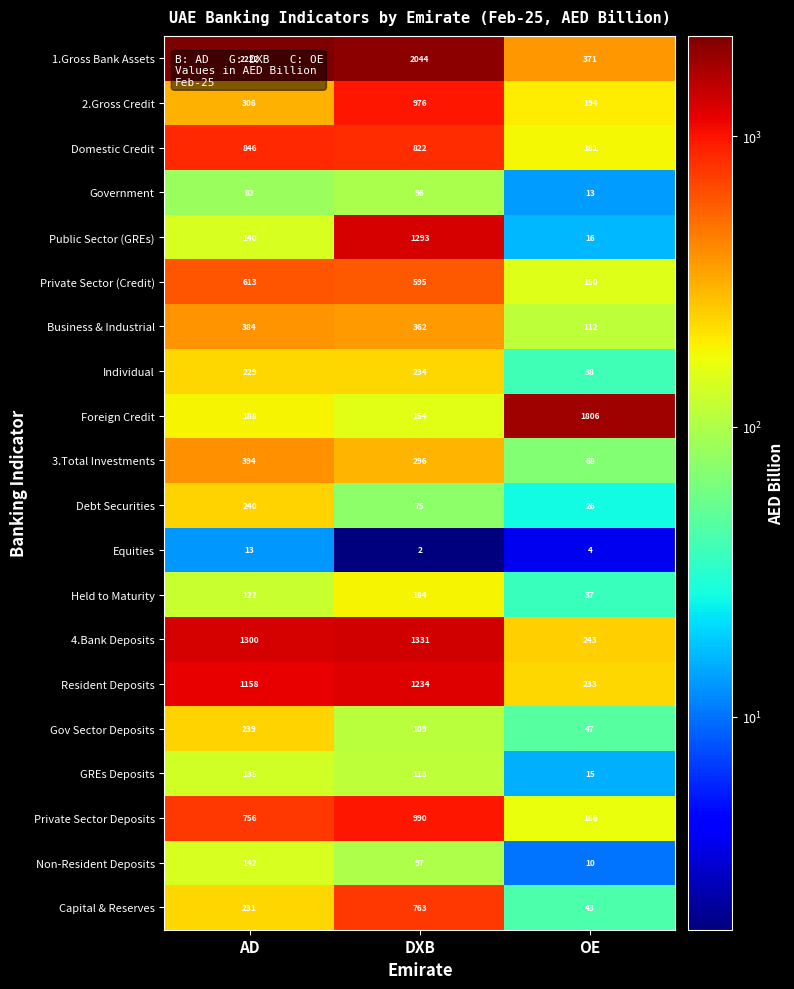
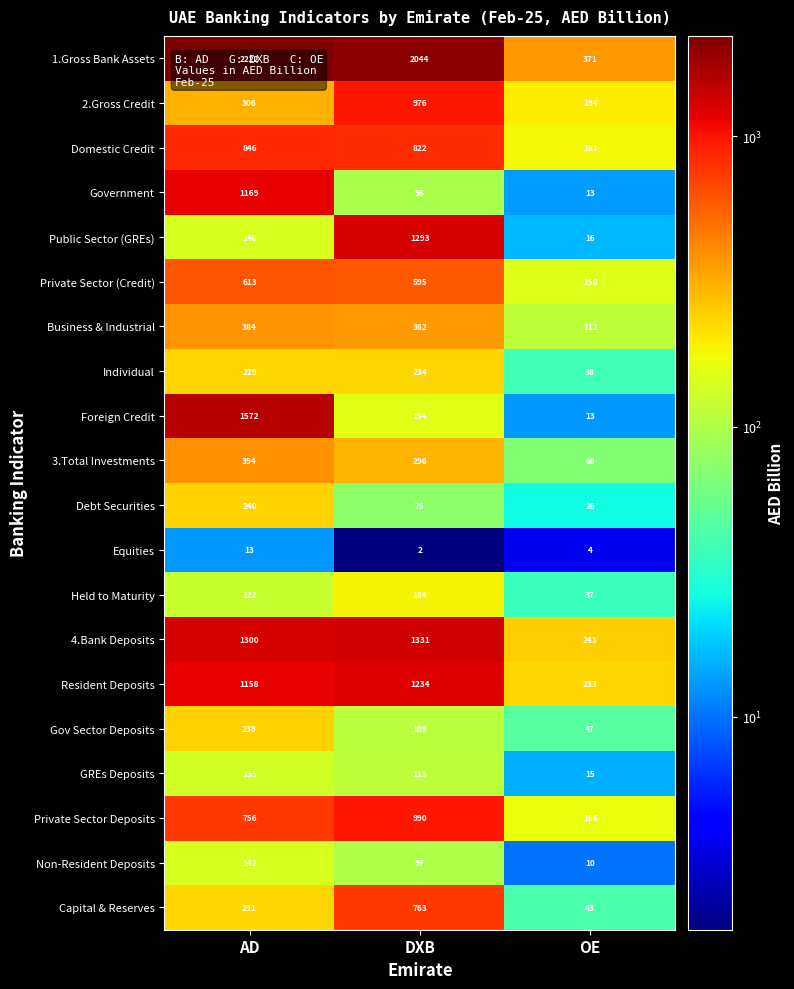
  {
    "1.Gross Bank Assets": {
      "DXB": 2044,
      "OE": 371
    },
    "2.Gross Credit": {
      "AD": 306,
      "DXB": 976,
      "OE": 194
    },
    "Domestic Credit": {
      "AD": 846,
      "DXB": 822,
      "OE": 181
    },
    "Government": {
-     "AD": 82,
+     "AD": 1169,
      "DXB": 96,
      "OE": 13
    },
    "Public Sector (GREs)": {
      "AD": 140,
      "DXB": 1293,
      "OE": 16
    },
    "Private Sector (Credit)": {
      "AD": 613,
      "DXB": 595,
      "OE": 150
    },
    "Business & Industrial": {
      "AD": 384,
      "DXB": 362,
      "OE": 112
    },
    "Individual": {
      "AD": 229,
      "DXB": 234,
      "OE": 38
    },
    "Foreign Credit": {
-     "AD": 188,
+     "AD": 1572,
      "DXB": 154,
-     "OE": 1806
+     "OE": 13
    },
    "3.Total Investments": {
      "AD": 394,
      "DXB": 296,
      "OE": 68
    },
    "Debt Securities": {
      "AD": 240,
      "DXB": 75,
      "OE": 26
    },
    "Equities": {
      "AD": 13,
      "DXB": 2,
      "OE": 4
    },
    "Held to Maturity": {
      "AD": 122,
      "DXB": 184,
      "OE": 37
    },
    "4.Bank Deposits": {
      "AD": 1300,
      "DXB": 1331,
      "OE": 243
    },
    "Resident Deposits": {
      "AD": 1158,
      "DXB": 1234,
      "OE": 233
    },
    "Gov Sector Deposits": {
      "AD": 239,
      "DXB": 109,
      "OE": 47
    },
    "GREs Deposits": {
      "AD": 135,
      "DXB": 113,
      "OE": 15
    },
    "Private Sector Deposits": {
      "AD": 756,
      "DXB": 990,
      "OE": 166
    },
    "Non-Resident Deposits": {
      "AD": 142,
      "DXB": 97,
      "OE": 10
    },
    "Capital & Reserves": {
      "AD": 231,
      "DXB": 763,
      "OE": 43
    }
  }
